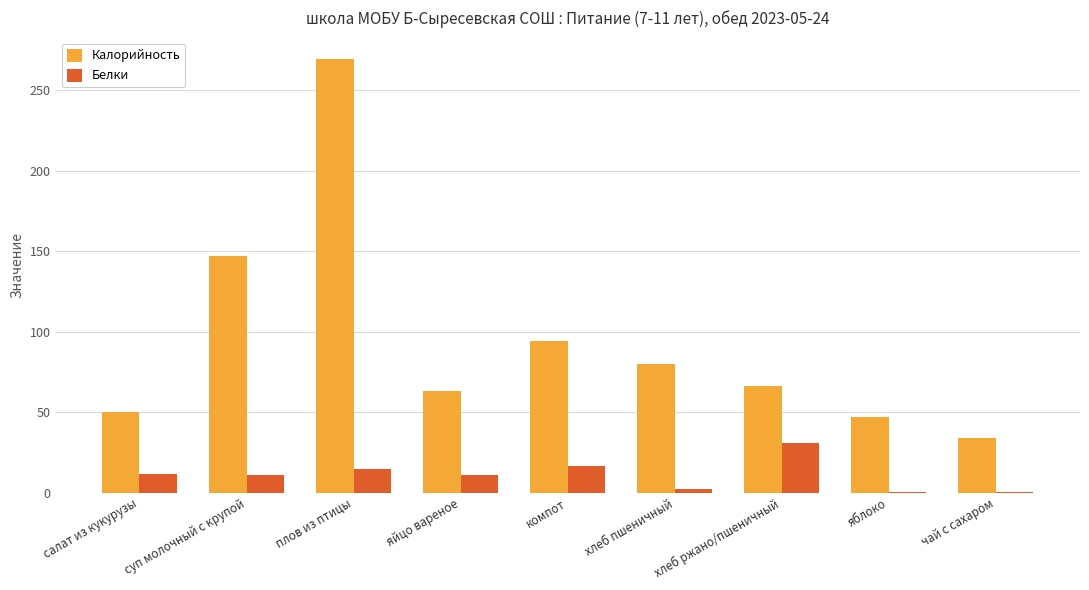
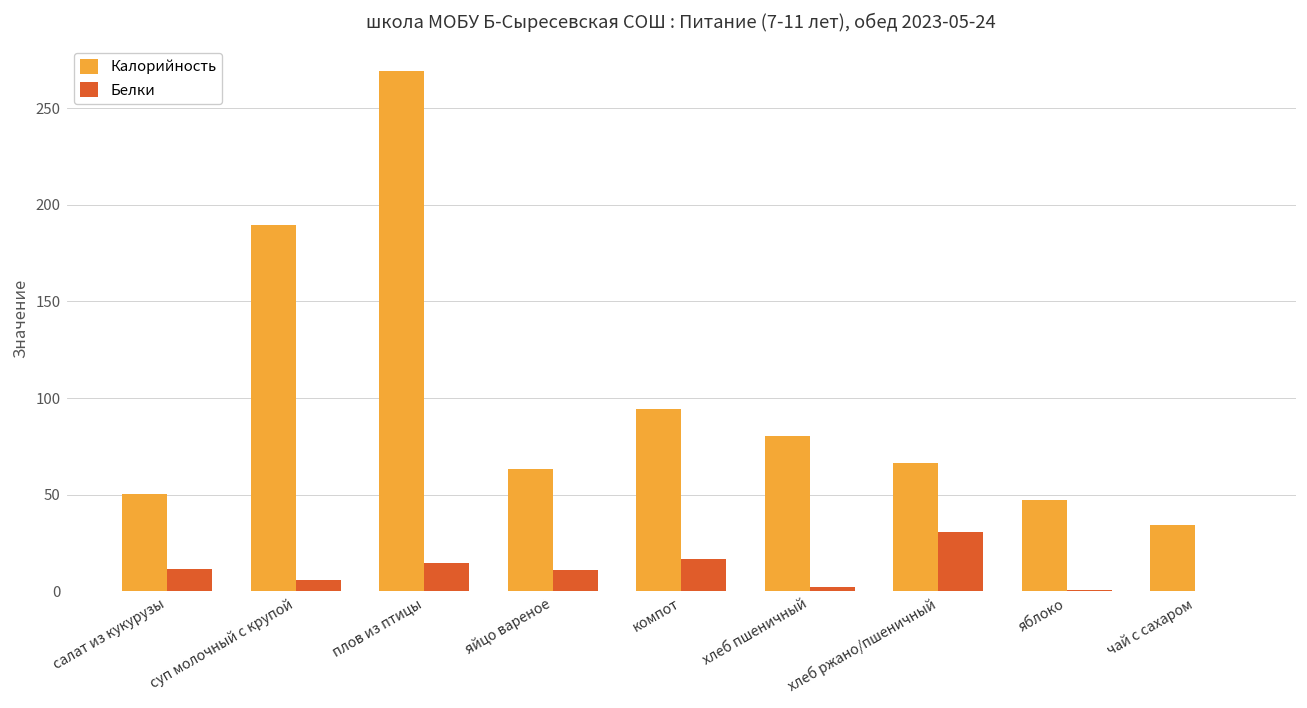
  {
    "Калорийность": {
      "салат из кукурузы": 50,
-     "суп молочный с крупой": 147,
+     "суп молочный с крупой": 190,
      "плов из птицы": 269,
      "яйцо вареное": 63,
      "компот": 94,
      "хлеб пшеничный": 80,
      "хлеб ржано/пшеничный": 66,
      "яблоко": 47,
      "чай с сахаром": 34
    },
    "Белки": {
      "салат из кукурузы": 12,
-     "суп молочный с крупой": 11,
+     "суп молочный с крупой": 6,
      "плов из птицы": 15,
      "яйцо вареное": 11,
      "компот": 16,
      "хлеб пшеничный": 2,
      "хлеб ржано/пшеничный": 31
    }
  }
